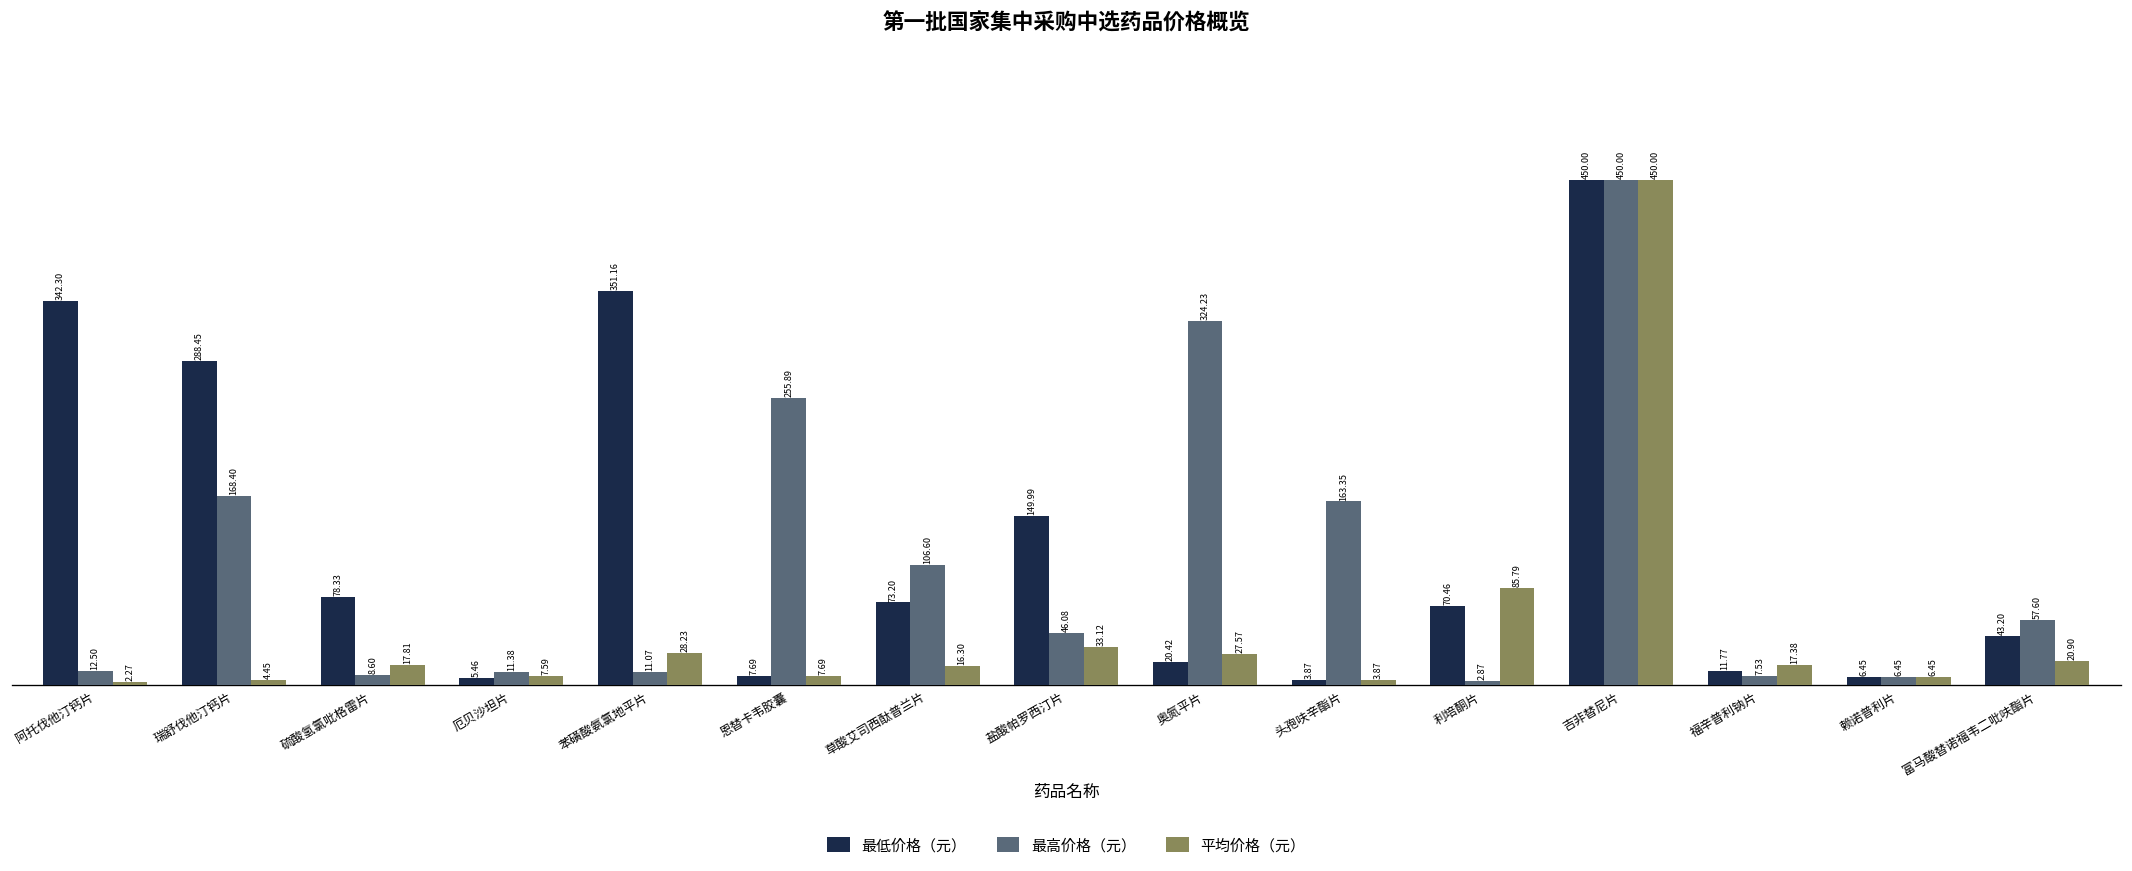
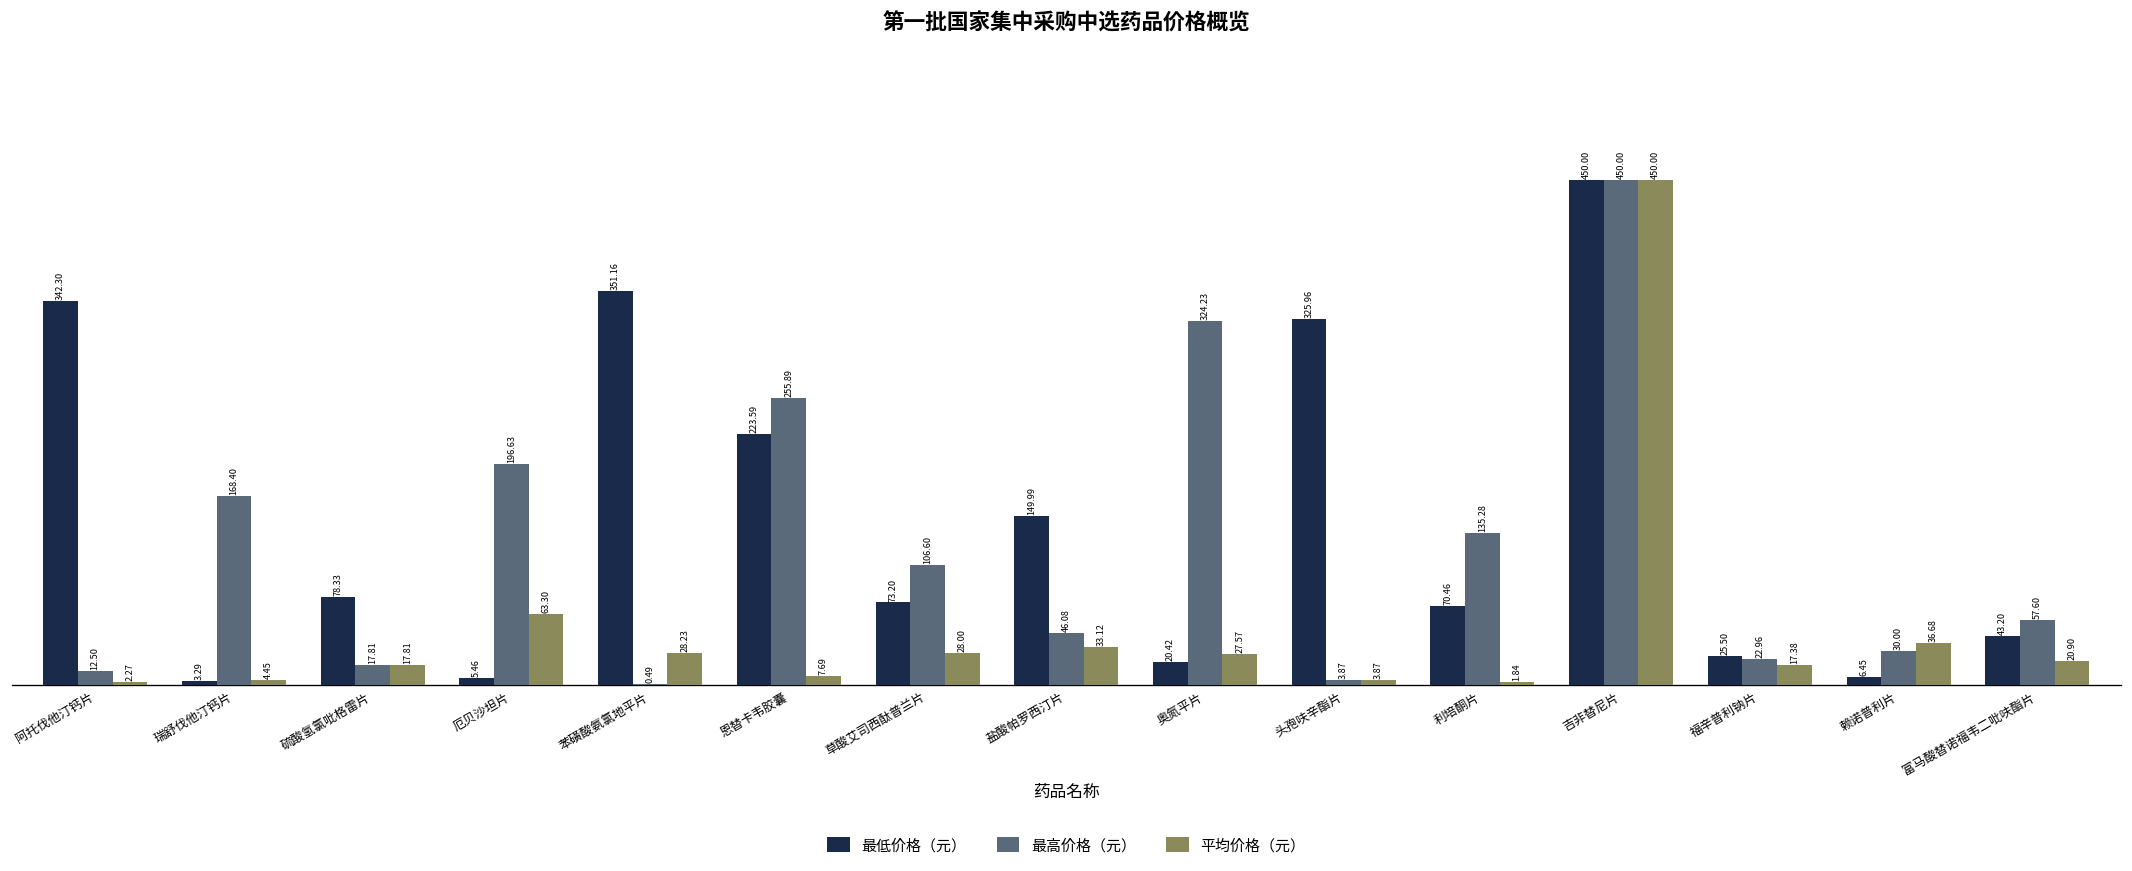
  {
    "最低价格（元）": {
      "阿托伐他汀钙片": 342.30,
-     "瑞舒伐他汀钙片": 288.45,
+     "瑞舒伐他汀钙片": 3.29,
      "硫酸氢氯吡格雷片": 78.33,
      "厄贝沙坦片": 5.46,
      "苯磺酸氨氯地平片": 351.16,
-     "恩替卡韦胶囊": 7.69,
+     "恩替卡韦胶囊": 223.59,
      "草酸艾司西酞普兰片": 73.20,
      "盐酸帕罗西汀片": 149.99,
      "奥氮平片": 20.42,
-     "头孢呋辛酯片": 3.87,
+     "头孢呋辛酯片": 325.96,
      "利培酮片": 70.46,
      "吉非替尼片": 450.00,
-     "福辛普利钠片": 11.77,
+     "福辛普利钠片": 25.50,
      "赖诺普利片": 6.45,
      "富马酸替诺福韦二吡呋酯片": 43.20
    },
    "最高价格（元）": {
      "阿托伐他汀钙片": 12.50,
      "瑞舒伐他汀钙片": 168.40,
-     "硫酸氢氯吡格雷片": 8.60,
-     "厄贝沙坦片": 11.38,
-     "苯磺酸氨氯地平片": 11.07,
+     "硫酸氢氯吡格雷片": 17.81,
+     "厄贝沙坦片": 196.63,
+     "苯磺酸氨氯地平片": 0.49,
      "恩替卡韦胶囊": 255.89,
      "草酸艾司西酞普兰片": 106.60,
      "盐酸帕罗西汀片": 46.08,
      "奥氮平片": 324.23,
-     "头孢呋辛酯片": 163.35,
-     "利培酮片": 2.87,
+     "头孢呋辛酯片": 3.87,
+     "利培酮片": 135.28,
      "吉非替尼片": 450.00,
-     "福辛普利钠片": 7.53,
-     "赖诺普利片": 6.45,
+     "福辛普利钠片": 22.96,
+     "赖诺普利片": 30.00,
      "富马酸替诺福韦二吡呋酯片": 57.60
    },
    "平均价格（元）": {
      "阿托伐他汀钙片": 2.27,
      "瑞舒伐他汀钙片": 4.45,
      "硫酸氢氯吡格雷片": 17.81,
-     "厄贝沙坦片": 7.59,
+     "厄贝沙坦片": 63.30,
      "苯磺酸氨氯地平片": 28.23,
      "恩替卡韦胶囊": 7.69,
-     "草酸艾司西酞普兰片": 16.30,
+     "草酸艾司西酞普兰片": 28.00,
      "盐酸帕罗西汀片": 33.12,
      "奥氮平片": 27.57,
      "头孢呋辛酯片": 3.87,
-     "利培酮片": 85.79,
+     "利培酮片": 1.84,
      "吉非替尼片": 450.00,
      "福辛普利钠片": 17.38,
-     "赖诺普利片": 6.45,
+     "赖诺普利片": 36.68,
      "富马酸替诺福韦二吡呋酯片": 20.90
    }
  }
